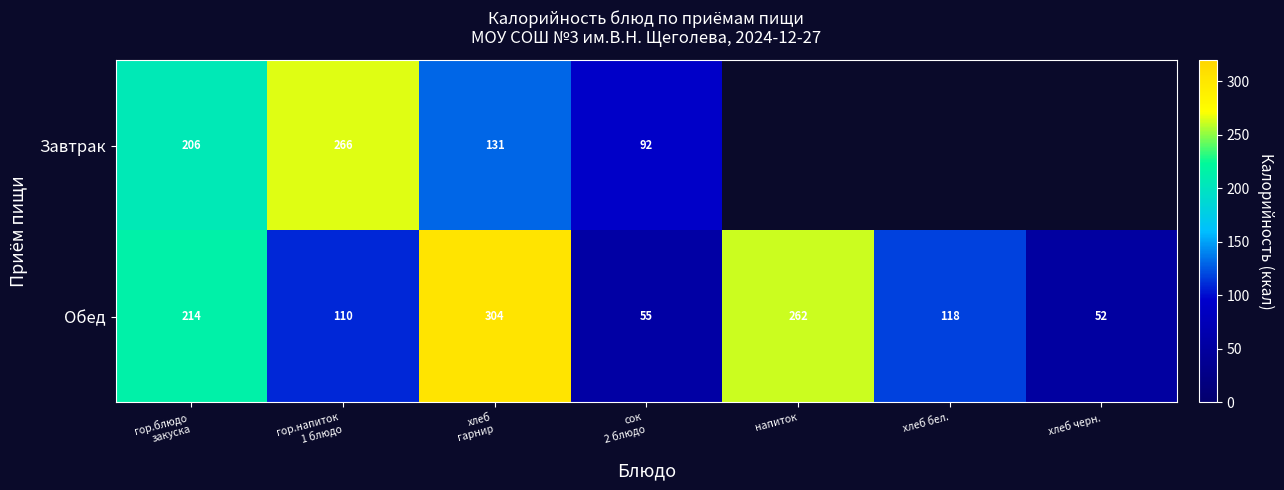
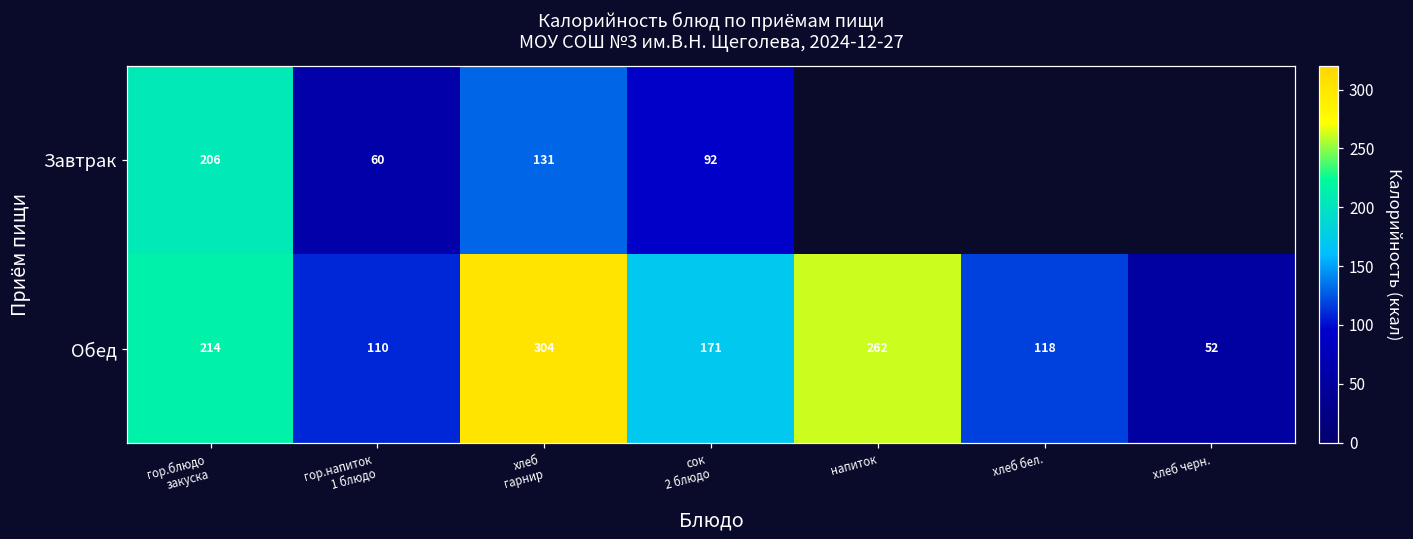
  {
    "Завтрак": {
      "гор.блюдо закуска": 206,
-     "гор.напиток 1 блюдо": 266,
+     "гор.напиток 1 блюдо": 60,
      "хлеб гарнир": 131,
      "сок 2 блюдо": 92
    },
    "Обед": {
      "гор.блюдо закуска": 214,
      "гор.напиток 1 блюдо": 110,
      "хлеб гарнир": 304,
-     "сок 2 блюдо": 55,
+     "сок 2 блюдо": 171,
      "напиток": 262,
      "хлеб бел.": 118,
      "хлеб черн.": 52
    }
  }
